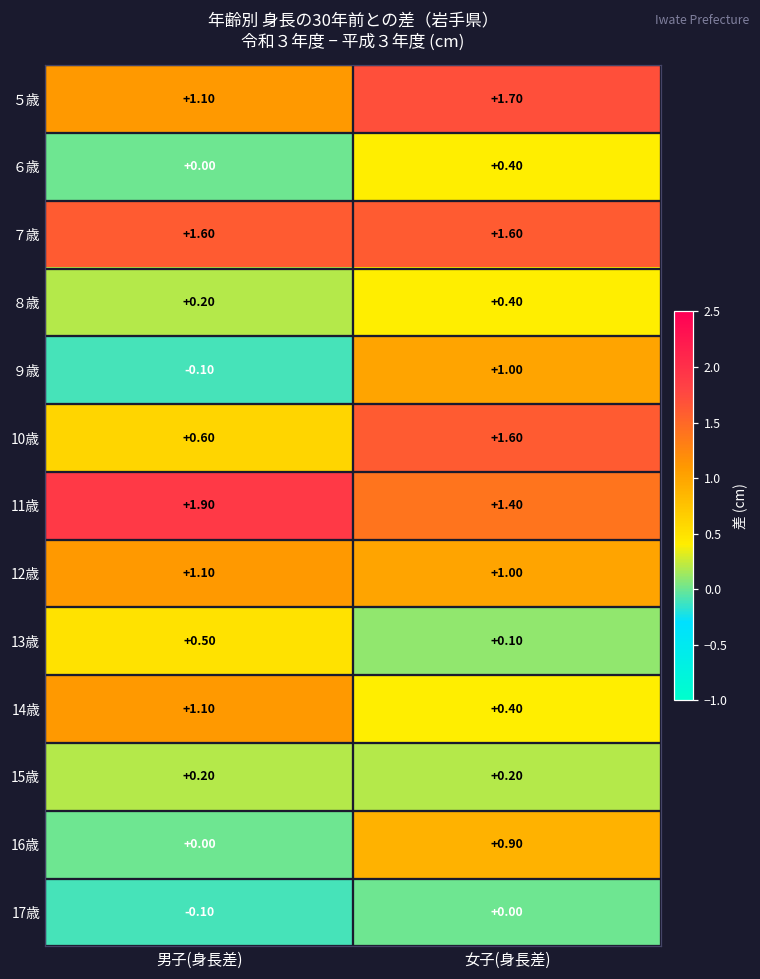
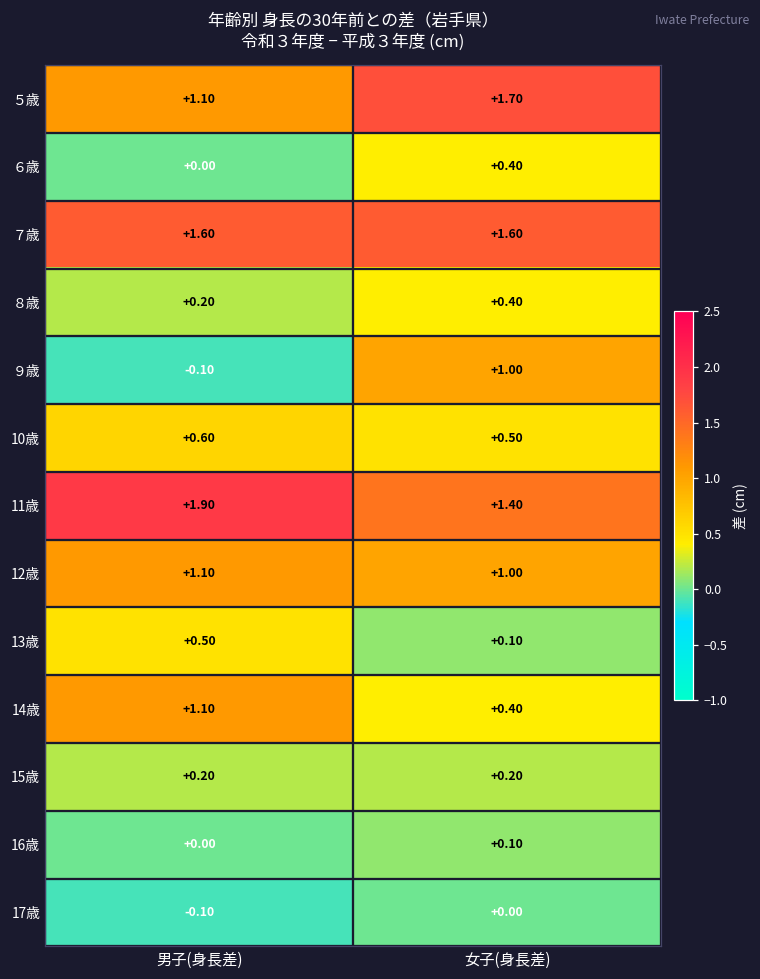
  {
    "５歳": {
      "男子(身長差)": "+1.10",
      "女子(身長差)": "+1.70"
    },
    "６歳": {
      "男子(身長差)": "+0.00",
      "女子(身長差)": "+0.40"
    },
    "７歳": {
      "男子(身長差)": "+1.60",
      "女子(身長差)": "+1.60"
    },
    "８歳": {
      "男子(身長差)": "+0.20",
      "女子(身長差)": "+0.40"
    },
    "９歳": {
      "男子(身長差)": "-0.10",
      "女子(身長差)": "+1.00"
    },
    "10歳": {
      "男子(身長差)": "+0.60",
-     "女子(身長差)": "+1.60"
+     "女子(身長差)": "+0.50"
    },
    "11歳": {
      "男子(身長差)": "+1.90",
      "女子(身長差)": "+1.40"
    },
    "12歳": {
      "男子(身長差)": "+1.10",
      "女子(身長差)": "+1.00"
    },
    "13歳": {
      "男子(身長差)": "+0.50",
      "女子(身長差)": "+0.10"
    },
    "14歳": {
      "男子(身長差)": "+1.10",
      "女子(身長差)": "+0.40"
    },
    "15歳": {
      "男子(身長差)": "+0.20",
      "女子(身長差)": "+0.20"
    },
    "16歳": {
      "男子(身長差)": "+0.00",
-     "女子(身長差)": "+0.90"
+     "女子(身長差)": "+0.10"
    },
    "17歳": {
      "男子(身長差)": "-0.10",
      "女子(身長差)": "+0.00"
    }
  }
